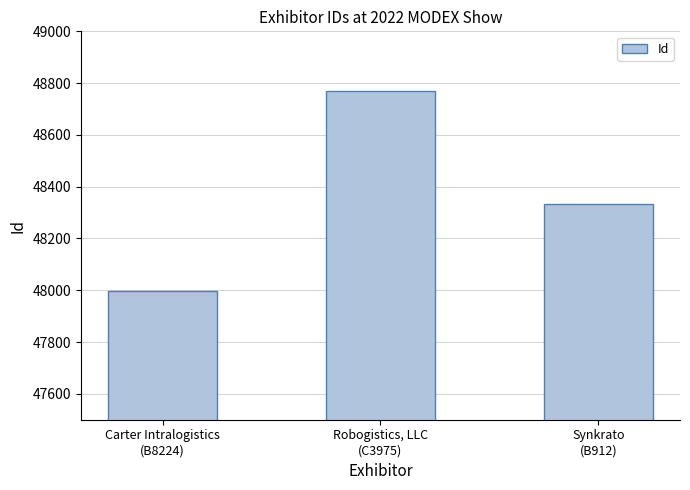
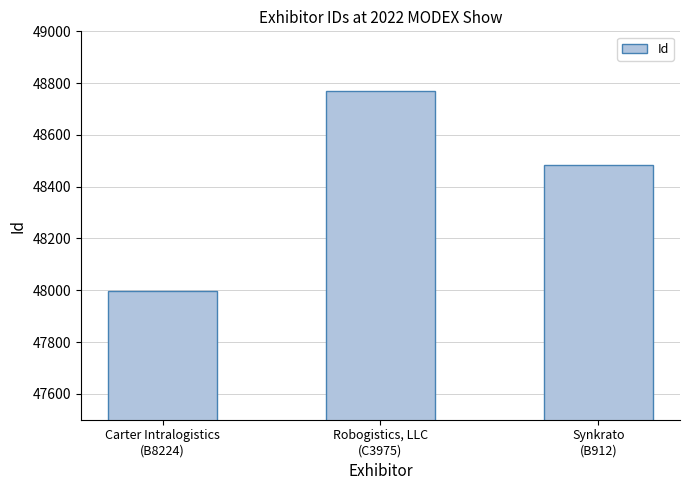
  {
    "Carter Intralogistics (B8224)": 48000,
    "Robogistics, LLC (C3975)": 48770,
-   "Synkrato (B912)": 48330
+   "Synkrato (B912)": 48480
  }
